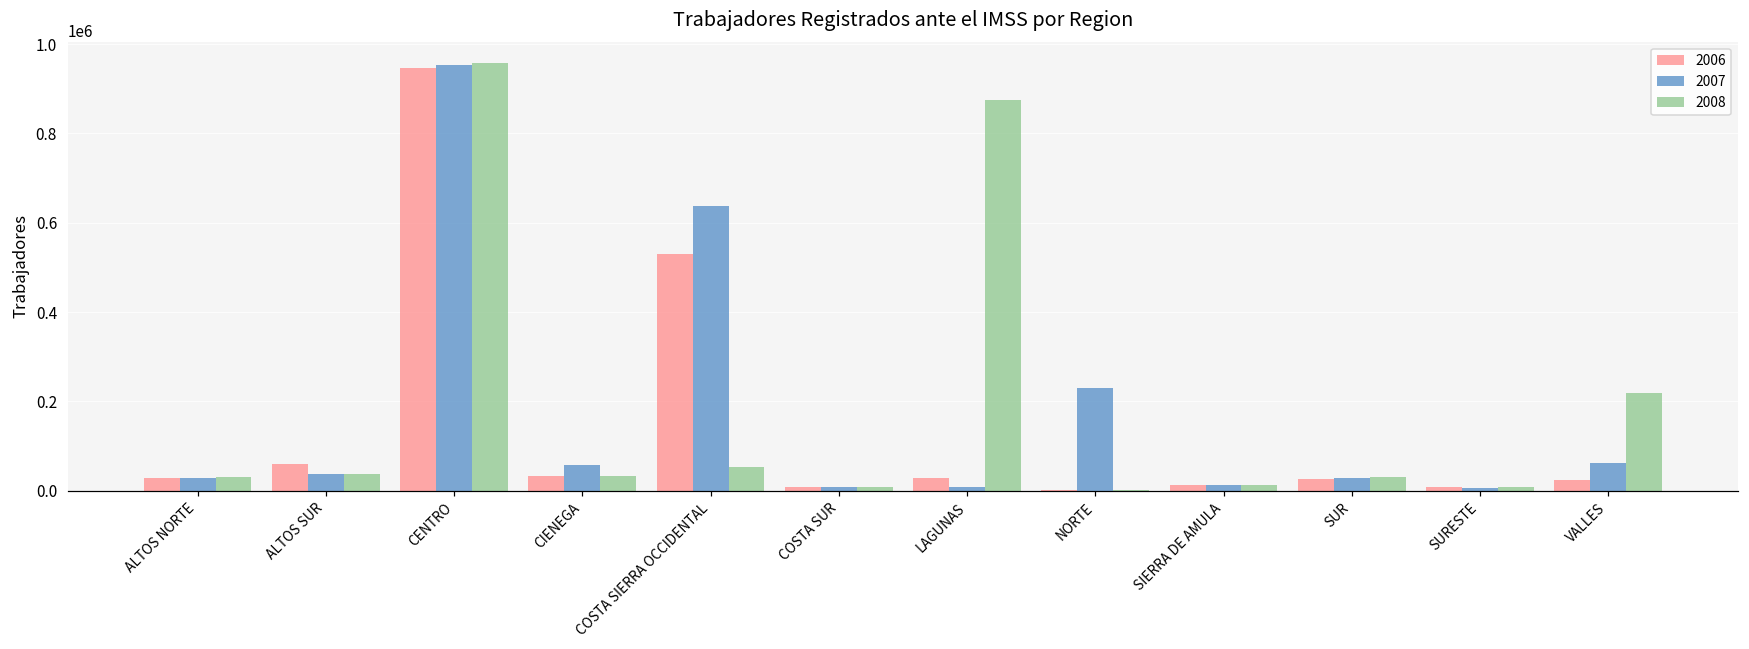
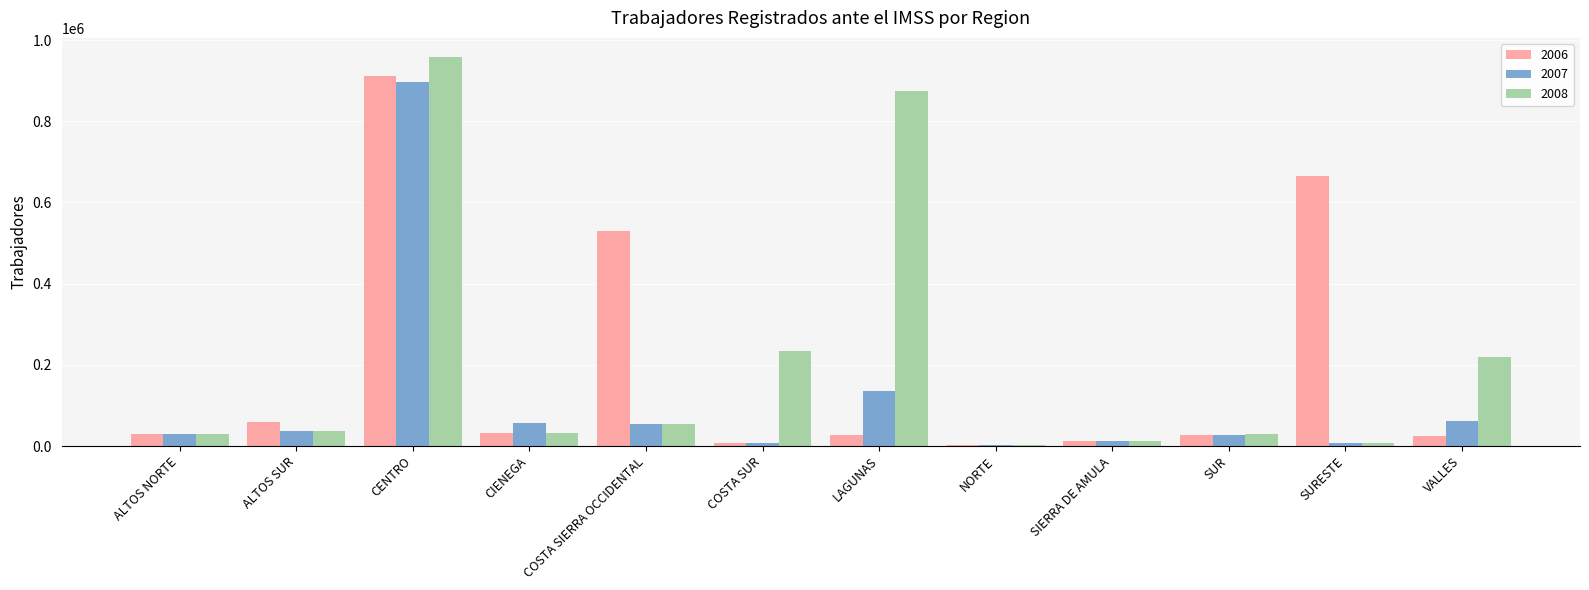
  {
    "2006": {
      "ALTOS NORTE": 30000,
      "ALTOS SUR": 60000,
-     "CENTRO": 950000,
+     "CENTRO": 910000,
      "CIENEGA": 30000,
      "COSTA SIERRA OCCIDENTAL": 530000,
      "COSTA SUR": 10000,
      "LAGUNAS": 30000,
      "SIERRA DE AMULA": 10000,
      "SUR": 30000,
-     "SURESTE": 10000,
+     "SURESTE": 670000,
      "VALLES": 20000
    },
    "2007": {
      "ALTOS NORTE": 30000,
      "ALTOS SUR": 40000,
-     "CENTRO": 950000,
+     "CENTRO": 900000,
      "CIENEGA": 60000,
-     "COSTA SIERRA OCCIDENTAL": 640000,
+     "COSTA SIERRA OCCIDENTAL": 60000,
      "COSTA SUR": 10000,
-     "LAGUNAS": 10000,
-     "NORTE": 230000,
+     "LAGUNAS": 140000,
+     "NORTE": 0,
      "SIERRA DE AMULA": 10000,
      "SUR": 30000,
      "SURESTE": 10000,
      "VALLES": 60000
    },
    "2008": {
      "ALTOS NORTE": 30000,
      "ALTOS SUR": 40000,
      "CENTRO": 960000,
      "CIENEGA": 30000,
      "COSTA SIERRA OCCIDENTAL": 50000,
-     "COSTA SUR": 10000,
+     "COSTA SUR": 240000,
      "LAGUNAS": 880000,
      "SIERRA DE AMULA": 10000,
      "SUR": 30000,
      "SURESTE": 10000,
      "VALLES": 220000
    }
  }
